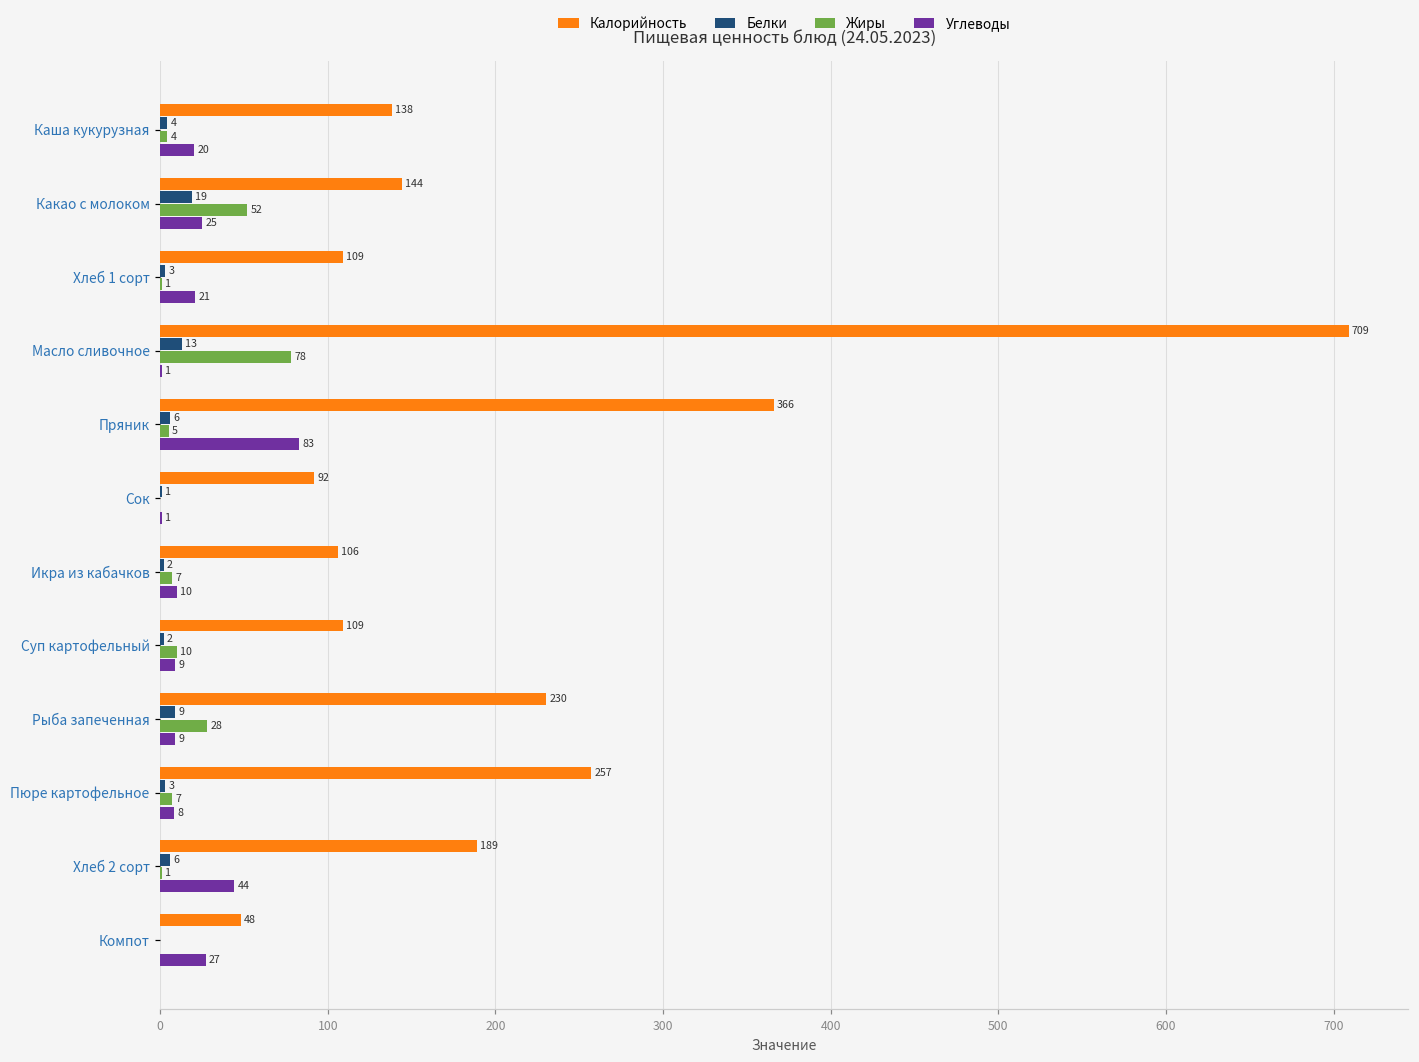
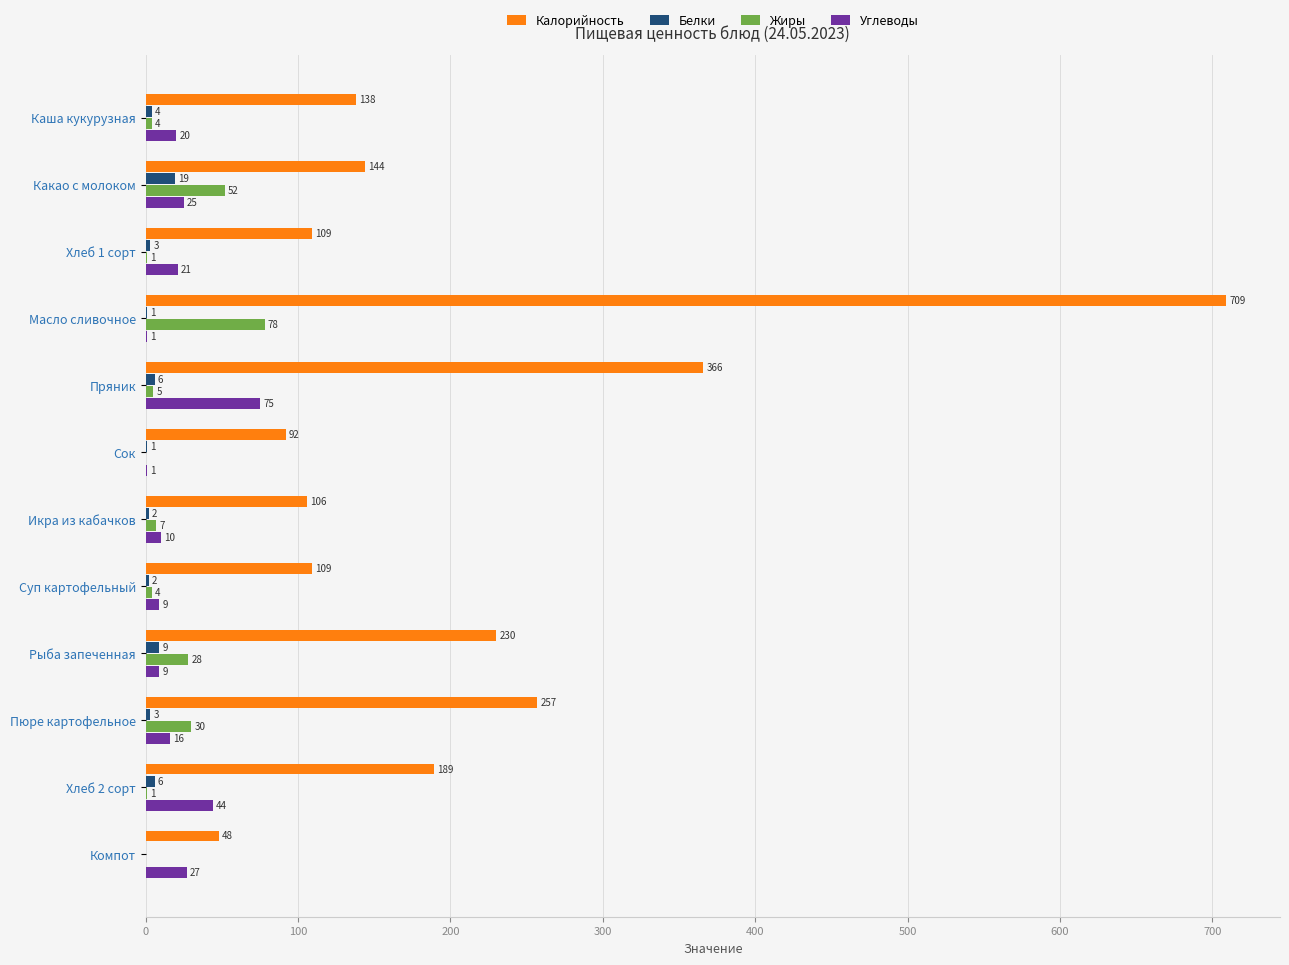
  {
    "Калорийность": {
      "Каша кукурузная": 138,
      "Какао с молоком": 144,
      "Хлеб 1 сорт": 109,
      "Масло сливочное": 709,
      "Пряник": 366,
      "Сок": 92,
      "Икра из кабачков": 106,
      "Суп картофельный": 109,
      "Рыба запеченная": 230,
      "Пюре картофельное": 257,
      "Хлеб 2 сорт": 189,
      "Компот": 48
    },
    "Белки": {
      "Каша кукурузная": 4,
      "Какао с молоком": 19,
      "Хлеб 1 сорт": 3,
-     "Масло сливочное": 13,
+     "Масло сливочное": 1,
      "Пряник": 6,
      "Сок": 1,
      "Икра из кабачков": 2,
      "Суп картофельный": 2,
      "Рыба запеченная": 9,
      "Пюре картофельное": 3,
      "Хлеб 2 сорт": 6
    },
    "Жиры": {
      "Каша кукурузная": 4,
      "Какао с молоком": 52,
      "Хлеб 1 сорт": 1,
      "Масло сливочное": 78,
      "Пряник": 5,
      "Икра из кабачков": 7,
-     "Суп картофельный": 10,
+     "Суп картофельный": 4,
      "Рыба запеченная": 28,
-     "Пюре картофельное": 7,
+     "Пюре картофельное": 30,
      "Хлеб 2 сорт": 1
    },
    "Углеводы": {
      "Каша кукурузная": 20,
      "Какао с молоком": 25,
      "Хлеб 1 сорт": 21,
      "Масло сливочное": 1,
-     "Пряник": 83,
+     "Пряник": 75,
      "Сок": 1,
      "Икра из кабачков": 10,
      "Суп картофельный": 9,
      "Рыба запеченная": 9,
-     "Пюре картофельное": 8,
+     "Пюре картофельное": 16,
      "Хлеб 2 сорт": 44,
      "Компот": 27
    }
  }
